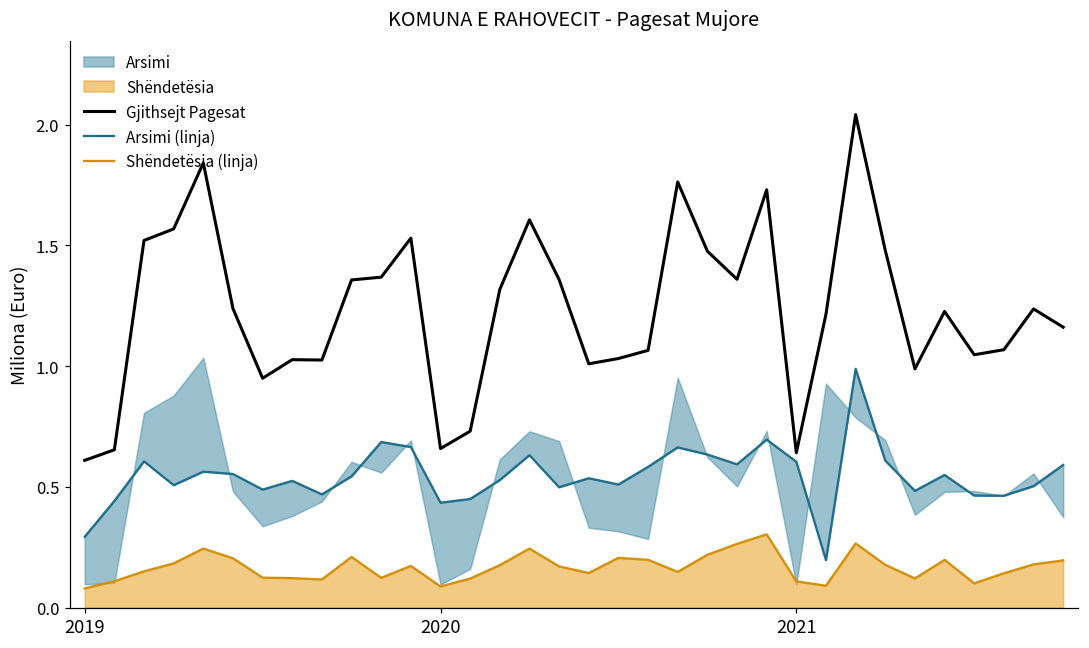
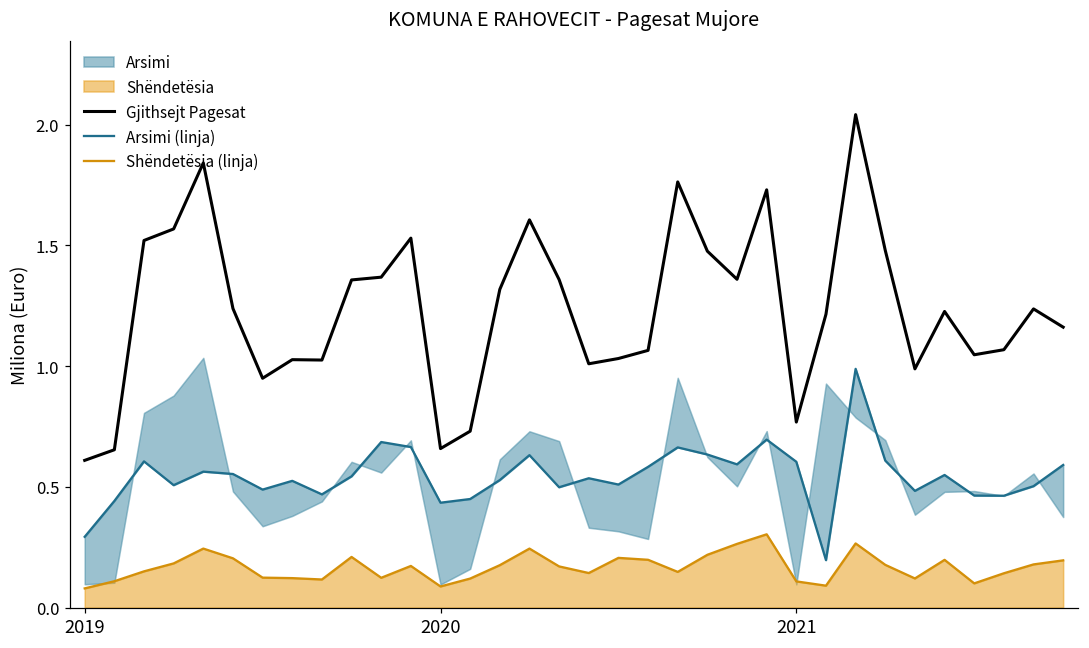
  {
    "Gjithsejt Pagesat": {
      "2019": 0.61,
      "2020": 0.66,
-     "2021": 0.64
+     "2021": 0.77
    },
    "Shëndetësia": {
      "2019": 0.08,
      "2020": 0.09,
      "2021": 0.11
    }
  }
